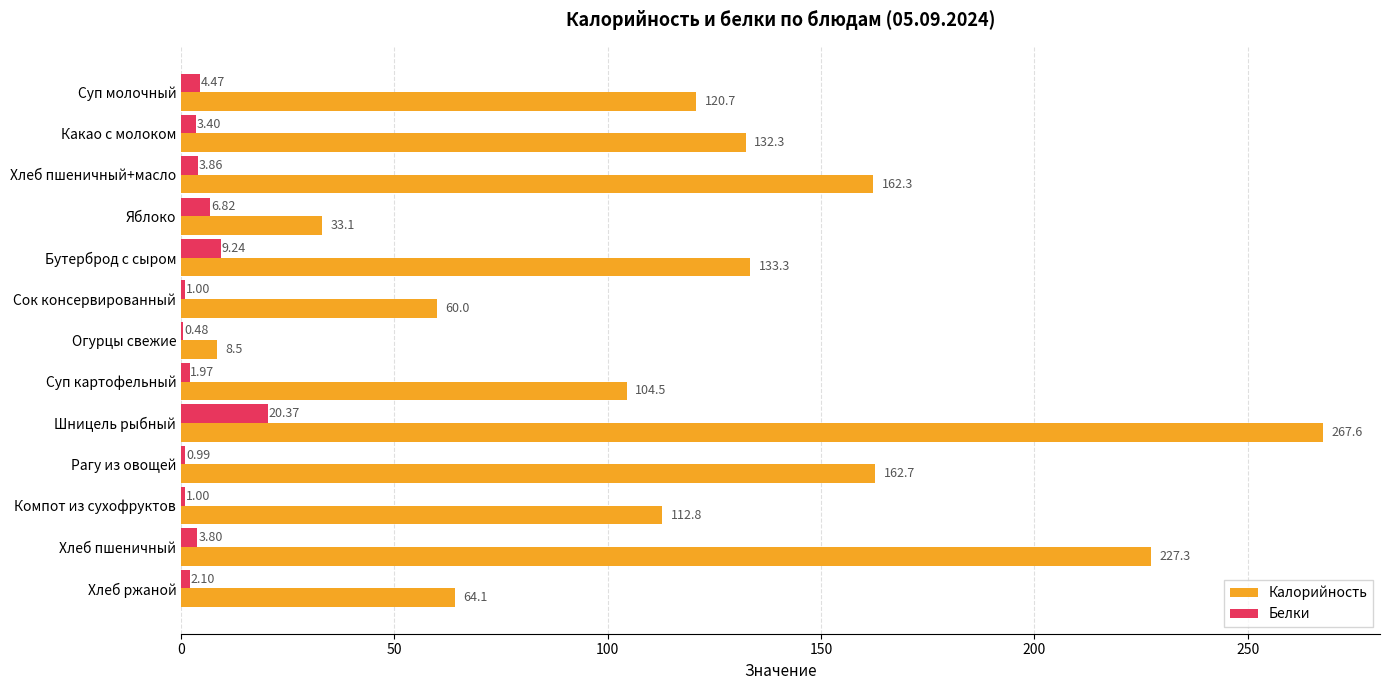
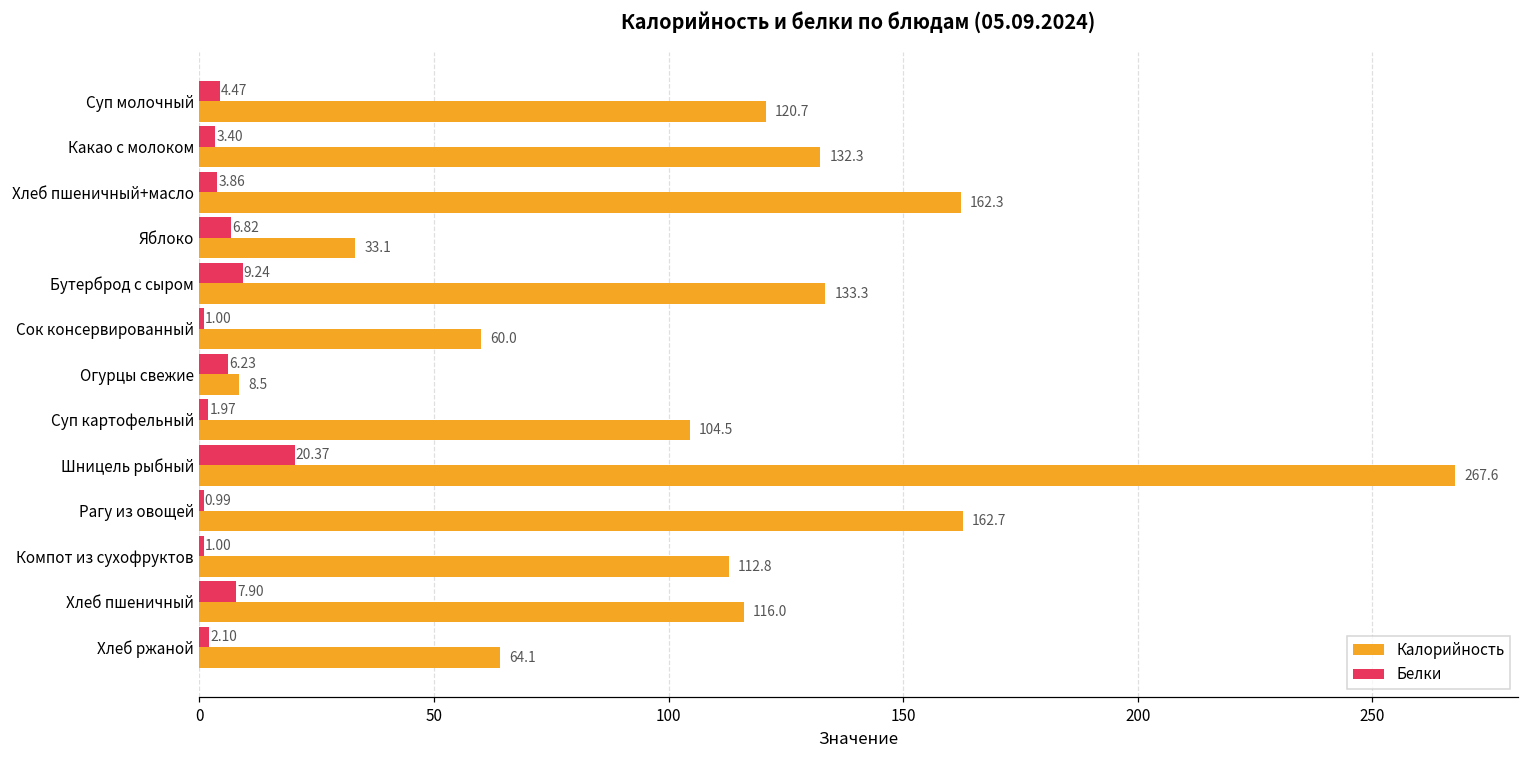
  {
    "Калорийность": {
      "Суп молочный": 120.7,
      "Какао с молоком": 132.3,
      "Хлеб пшеничный+масло": 162.3,
      "Яблоко": 33.1,
      "Бутерброд с сыром": 133.3,
      "Сок консервированный": 60.0,
      "Огурцы свежие": 8.5,
      "Суп картофельный": 104.5,
      "Шницель рыбный": 267.6,
      "Рагу из овощей": 162.7,
      "Компот из сухофруктов": 112.8,
-     "Хлеб пшеничный": 227.3,
+     "Хлеб пшеничный": 116.0,
      "Хлеб ржаной": 64.1
    },
    "Белки": {
      "Суп молочный": 4.47,
      "Какао с молоком": 3.40,
      "Хлеб пшеничный+масло": 3.86,
      "Яблоко": 6.82,
      "Бутерброд с сыром": 9.24,
      "Сок консервированный": 1.00,
-     "Огурцы свежие": 0.48,
+     "Огурцы свежие": 6.23,
      "Суп картофельный": 1.97,
      "Шницель рыбный": 20.37,
      "Рагу из овощей": 0.99,
      "Компот из сухофруктов": 1.00,
-     "Хлеб пшеничный": 3.80,
+     "Хлеб пшеничный": 7.90,
      "Хлеб ржаной": 2.10
    }
  }
